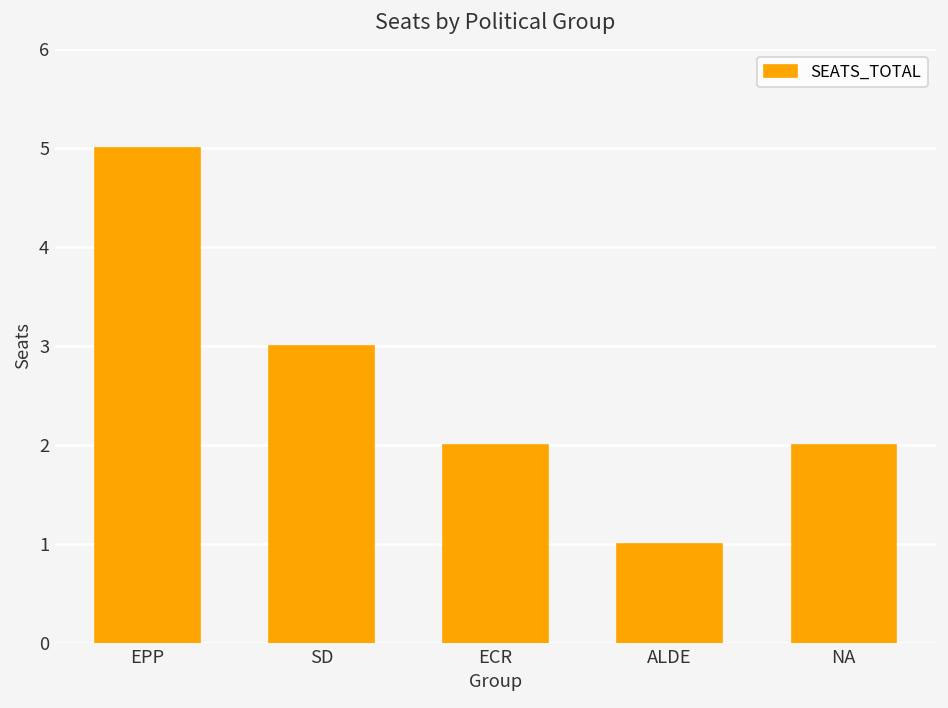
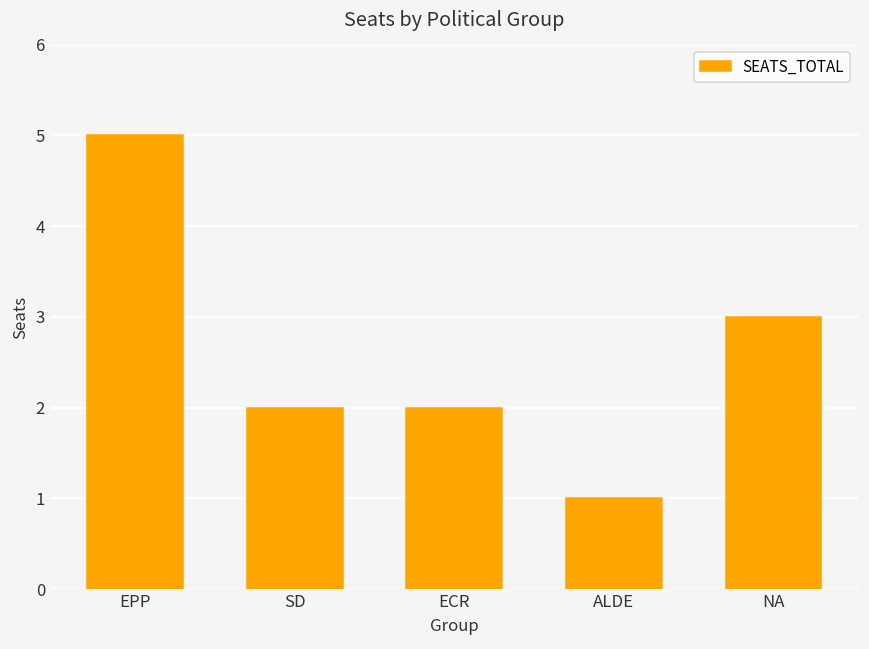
  {
    "EPP": 5,
-   "SD": 3,
+   "SD": 2,
    "ECR": 2,
    "ALDE": 1,
-   "NA": 2
+   "NA": 3
  }
